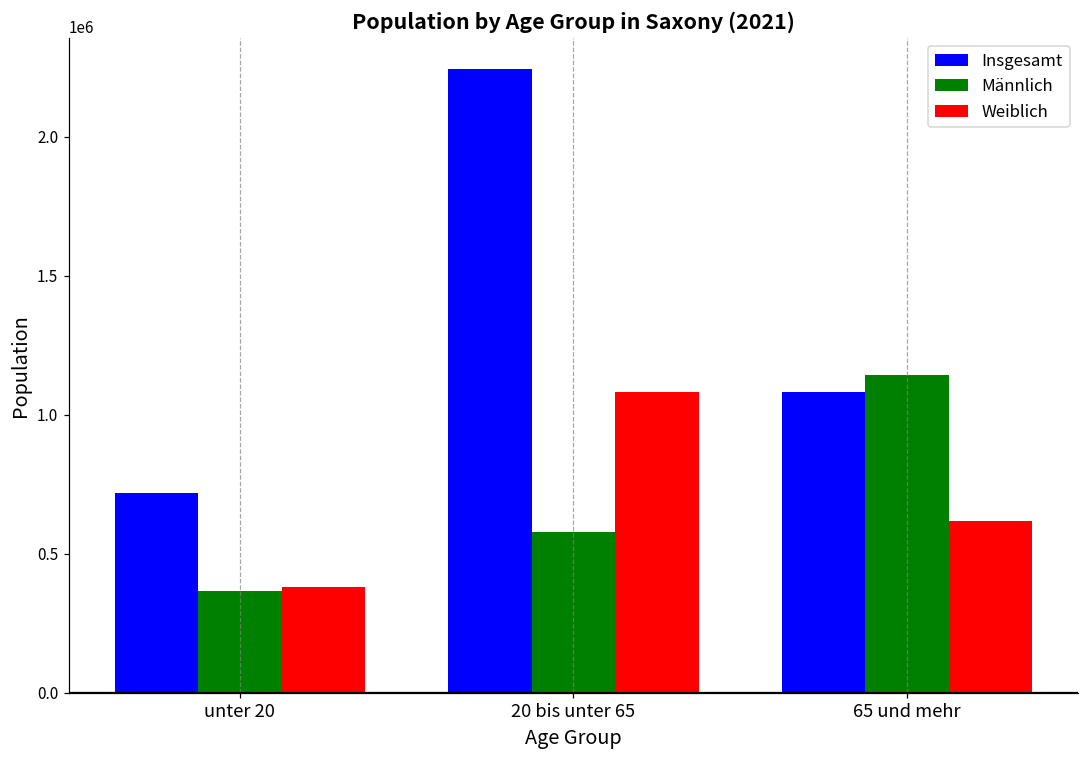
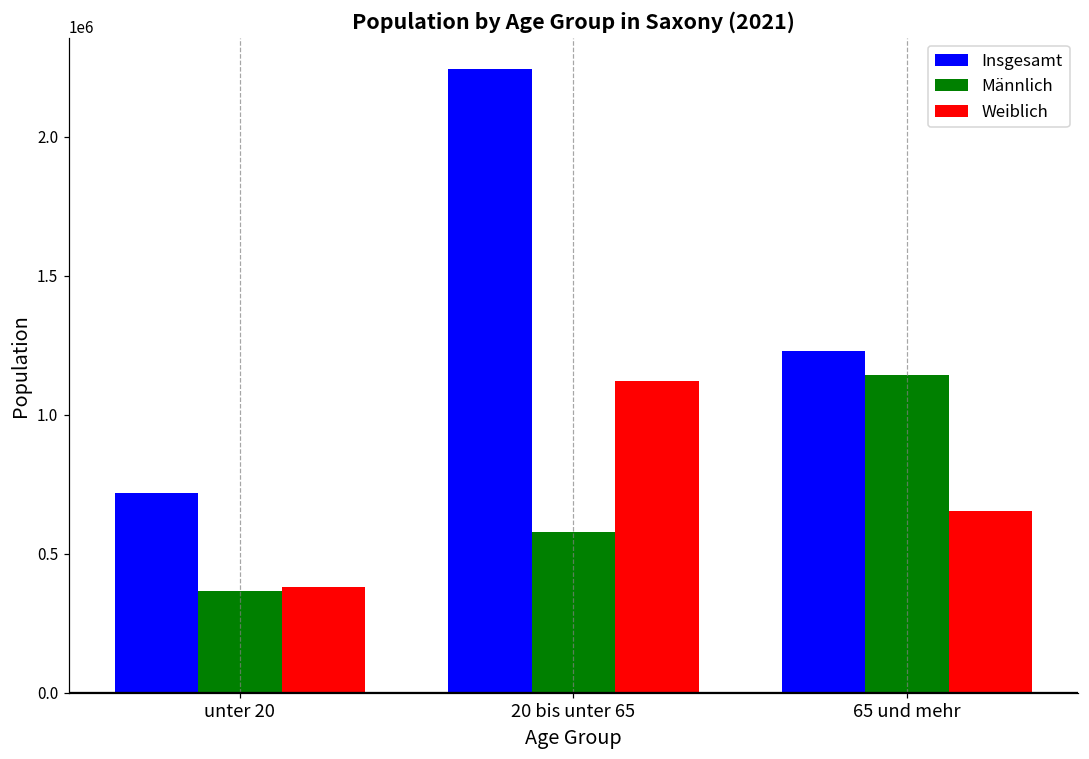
  {
    "Insgesamt": {
      "unter 20": 720000,
      "20 bis unter 65": 2240000,
-     "65 und mehr": 1080000
+     "65 und mehr": 1230000
    },
    "Männlich": {
      "unter 20": 370000,
      "20 bis unter 65": 580000,
      "65 und mehr": 1140000
    },
    "Weiblich": {
      "unter 20": 380000,
-     "20 bis unter 65": 1080000,
-     "65 und mehr": 620000
+     "20 bis unter 65": 1120000,
+     "65 und mehr": 660000
    }
  }
